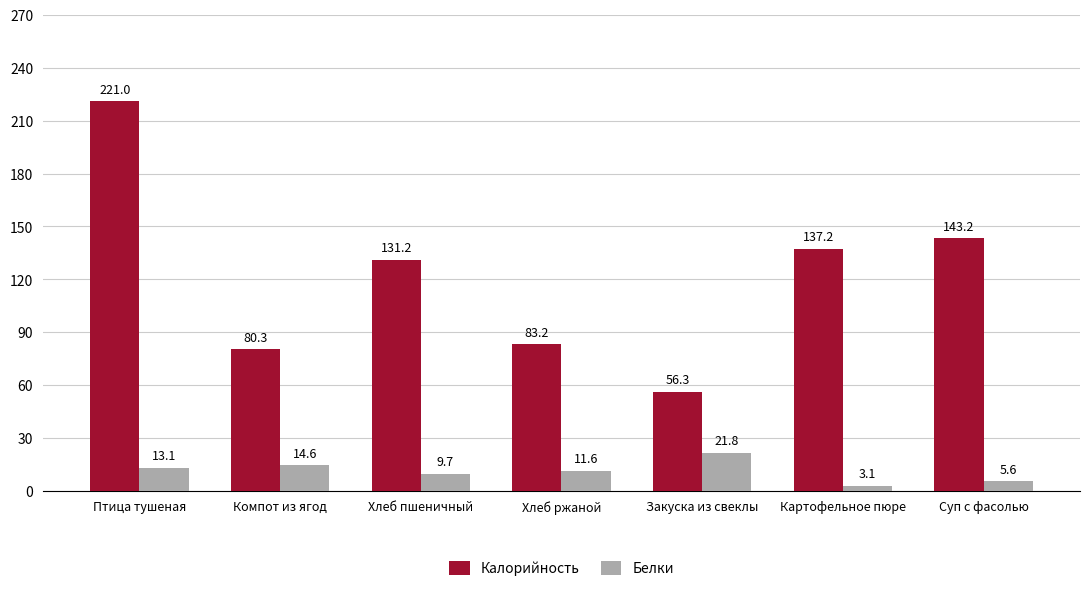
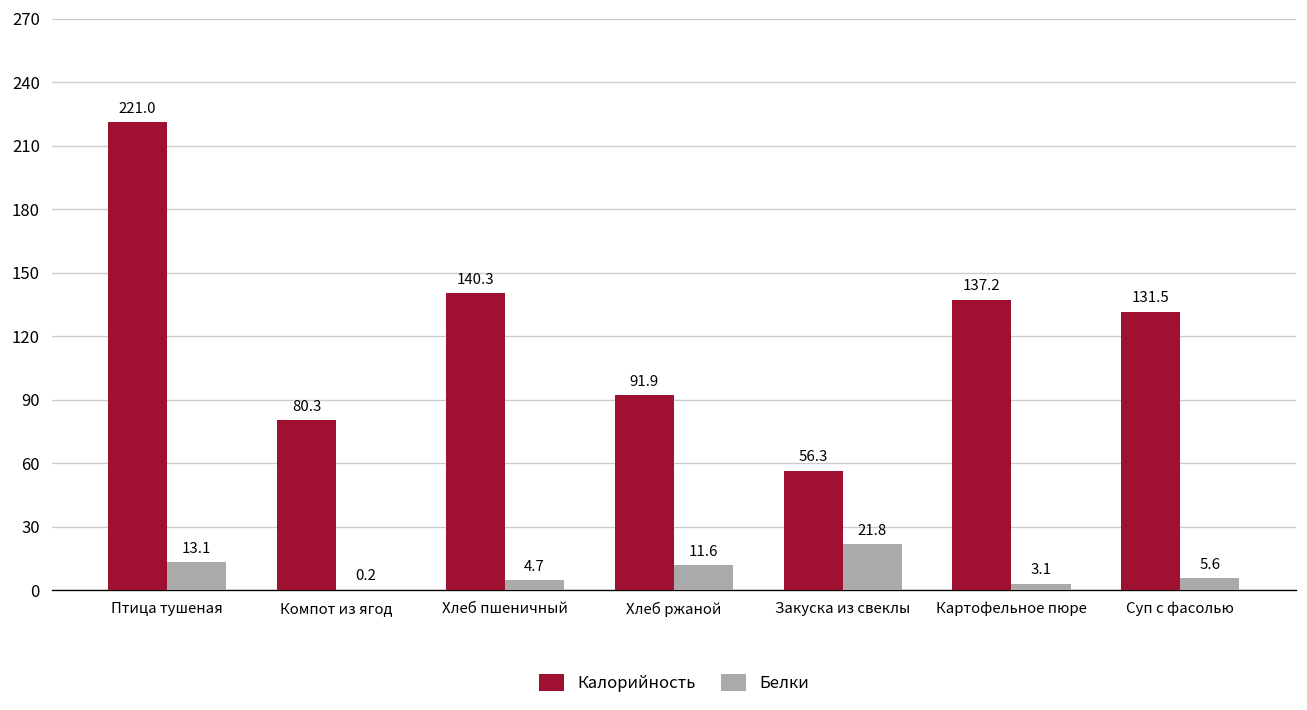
  {
    "Калорийность": {
      "Птица тушеная": 221.0,
      "Компот из ягод": 80.3,
-     "Хлеб пшеничный": 131.2,
-     "Хлеб ржаной": 83.2,
+     "Хлеб пшеничный": 140.3,
+     "Хлеб ржаной": 91.9,
      "Закуска из свеклы": 56.3,
      "Картофельное пюре": 137.2,
-     "Суп с фасолью": 143.2
+     "Суп с фасолью": 131.5
    },
    "Белки": {
      "Птица тушеная": 13.1,
-     "Компот из ягод": 14.6,
-     "Хлеб пшеничный": 9.7,
+     "Компот из ягод": 0.2,
+     "Хлеб пшеничный": 4.7,
      "Хлеб ржаной": 11.6,
      "Закуска из свеклы": 21.8,
      "Картофельное пюре": 3.1,
      "Суп с фасолью": 5.6
    }
  }
